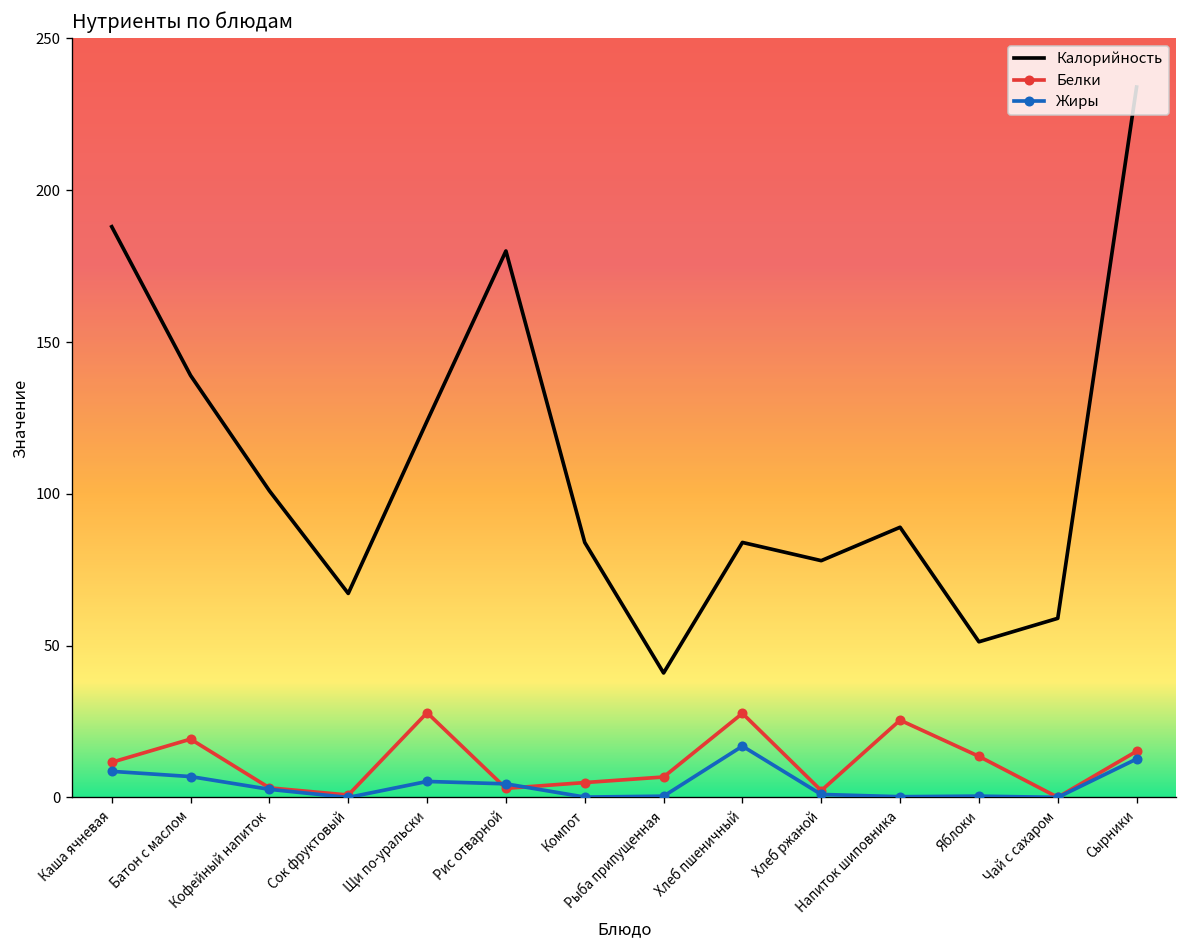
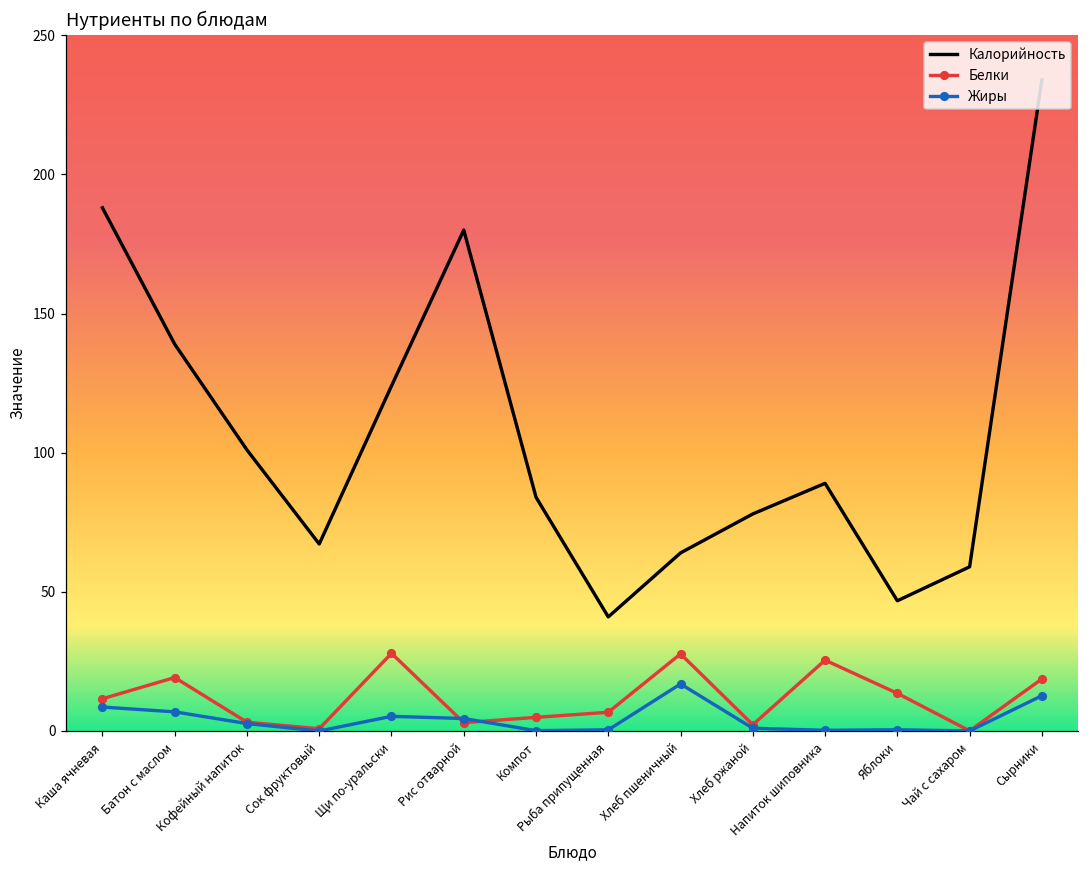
  {
    "Калорийность": {
      "Каша ячневая": 188,
      "Батон с маслом": 139,
      "Кофейный напиток": 101,
      "Сок фруктовый": 67,
      "Щи по-уральски": 124,
      "Рис отварной": 180,
      "Компот": 84,
      "Рыба припущенная": 41,
-     "Хлеб пшеничный": 84,
+     "Хлеб пшеничный": 64,
      "Хлеб ржаной": 78,
      "Напиток шиповника": 89,
-     "Яблоки": 51,
+     "Яблоки": 47,
      "Чай с сахаром": 59
    },
    "Белки": {
      "Каша ячневая": 12,
      "Батон с маслом": 19,
      "Щи по-уральски": 28,
      "Рис отварной": 3,
      "Компот": 5,
      "Рыба припущенная": 7,
      "Хлеб пшеничный": 28,
      "Хлеб ржаной": 2,
      "Напиток шиповника": 25,
      "Яблоки": 14,
-     "Сырники": 15
+     "Сырники": 19
    },
    "Жиры": {
      "Каша ячневая": 9,
      "Батон с маслом": 7,
      "Щи по-уральски": 5,
      "Рис отварной": 4,
      "Компот": 0,
      "Рыба припущенная": 0,
      "Хлеб пшеничный": 17,
      "Хлеб ржаной": 1,
      "Напиток шиповника": 0,
      "Яблоки": 0,
      "Сырники": 13
    }
  }
